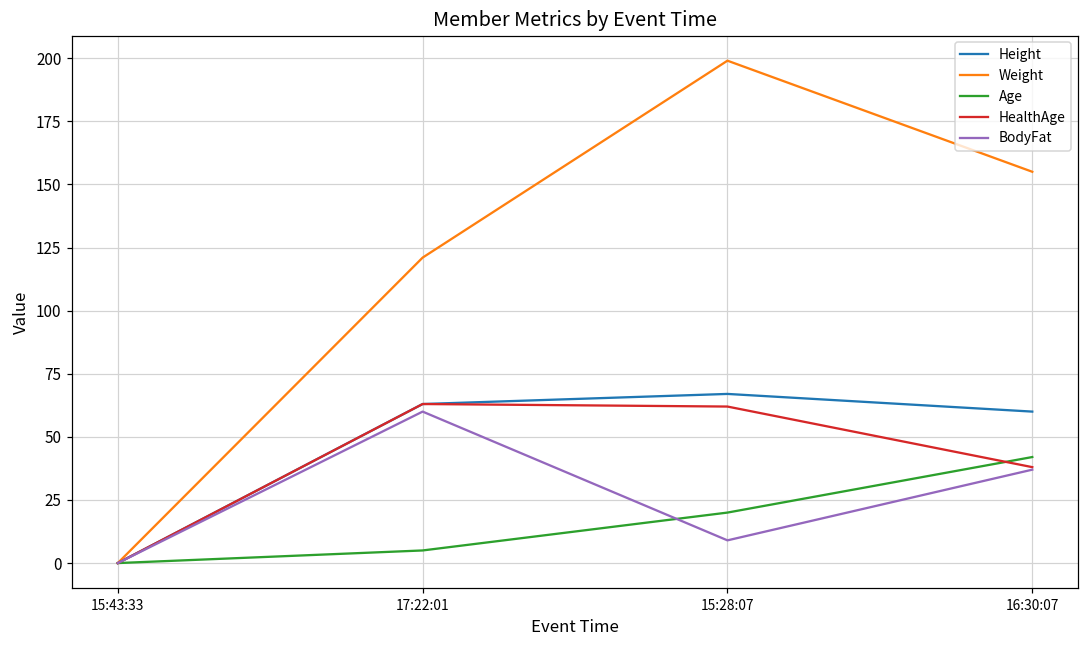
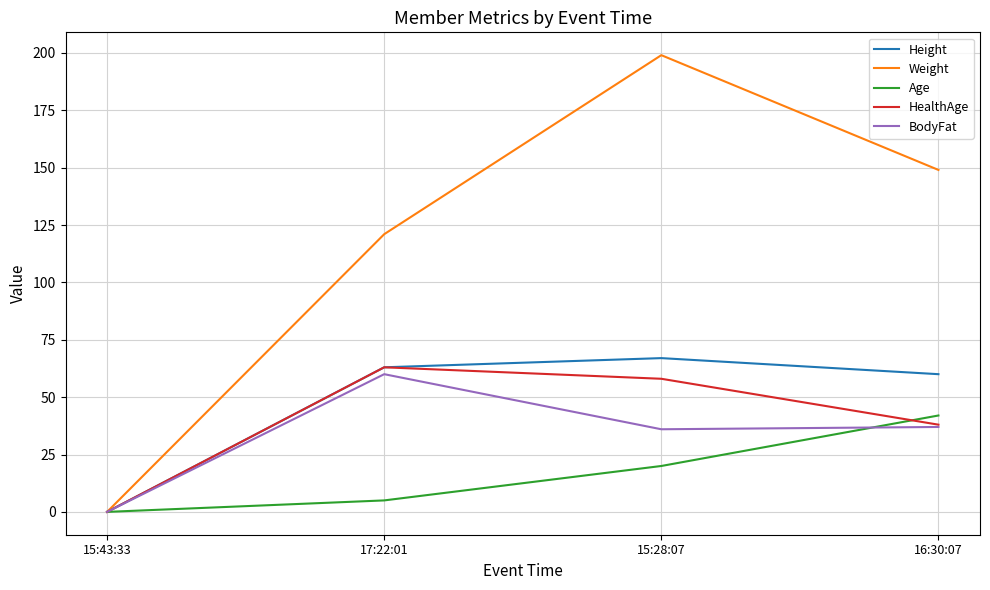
  {
    "Height": {
      "15:28:07": 67,
      "16:30:07": 60
    },
    "Weight": {
      "17:22:01": 121,
      "15:28:07": 199,
-     "16:30:07": 155
+     "16:30:07": 149
    },
    "Age": {
      "17:22:01": 5,
      "15:28:07": 20,
      "16:30:07": 42
    },
    "HealthAge": {
-     "15:28:07": 62
+     "15:28:07": 58
    },
    "BodyFat": {
      "17:22:01": 60,
-     "15:28:07": 9
+     "15:28:07": 36
    }
  }
